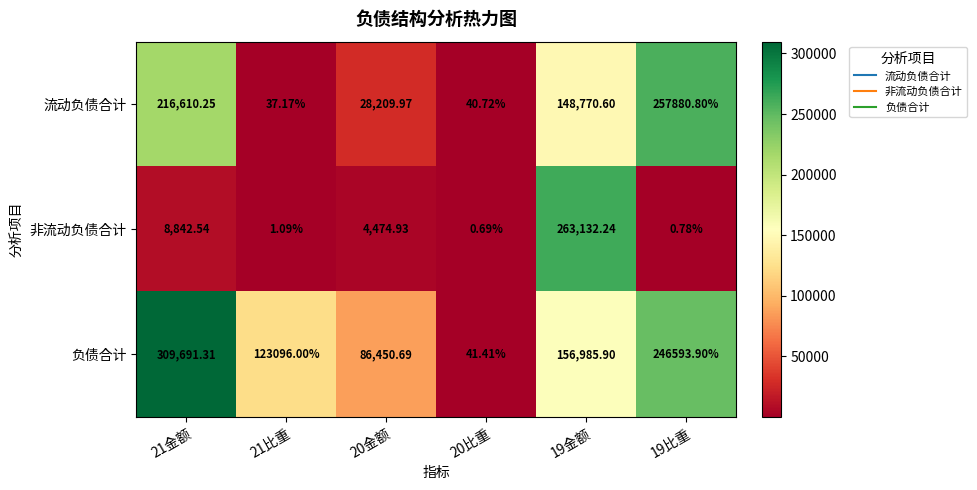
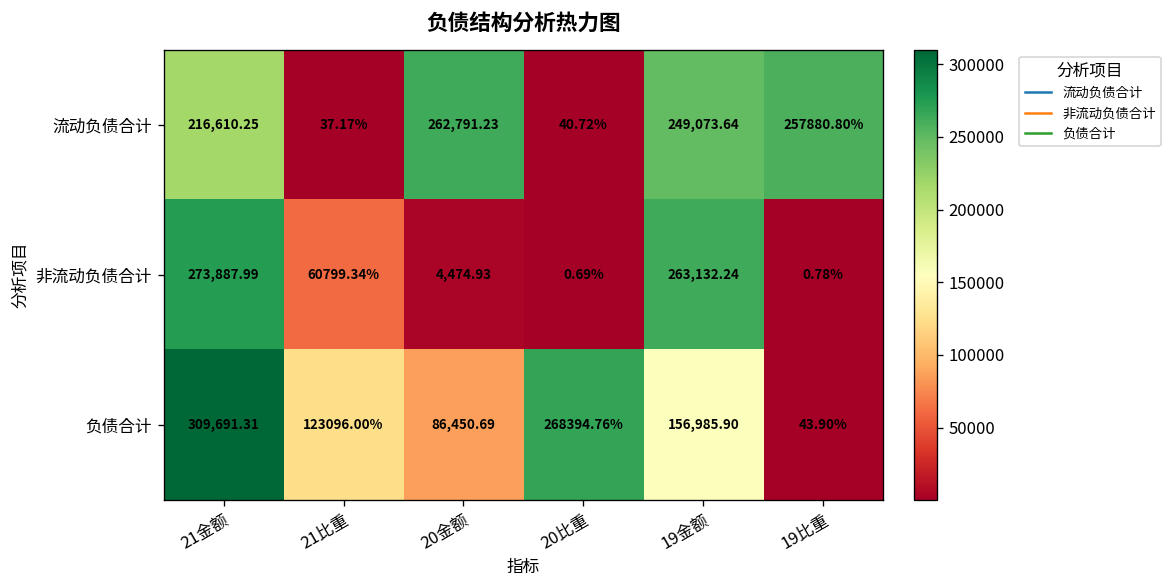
  {
    "流动负债合计": {
      "21金额": "216,610.25",
      "21比重": "37.17%",
-     "20金额": "28,209.97",
+     "20金额": "262,791.23",
      "20比重": "40.72%",
-     "19金额": "148,770.60",
+     "19金额": "249,073.64",
      "19比重": "257880.80%"
    },
    "非流动负债合计": {
-     "21金额": "8,842.54",
-     "21比重": "1.09%",
+     "21金额": "273,887.99",
+     "21比重": "60799.34%",
      "20金额": "4,474.93",
      "20比重": "0.69%",
      "19金额": "263,132.24",
      "19比重": "0.78%"
    },
    "负债合计": {
      "21金额": "309,691.31",
      "21比重": "123096.00%",
      "20金额": "86,450.69",
-     "20比重": "41.41%",
+     "20比重": "268394.76%",
      "19金额": "156,985.90",
-     "19比重": "246593.90%"
+     "19比重": "43.90%"
    }
  }
